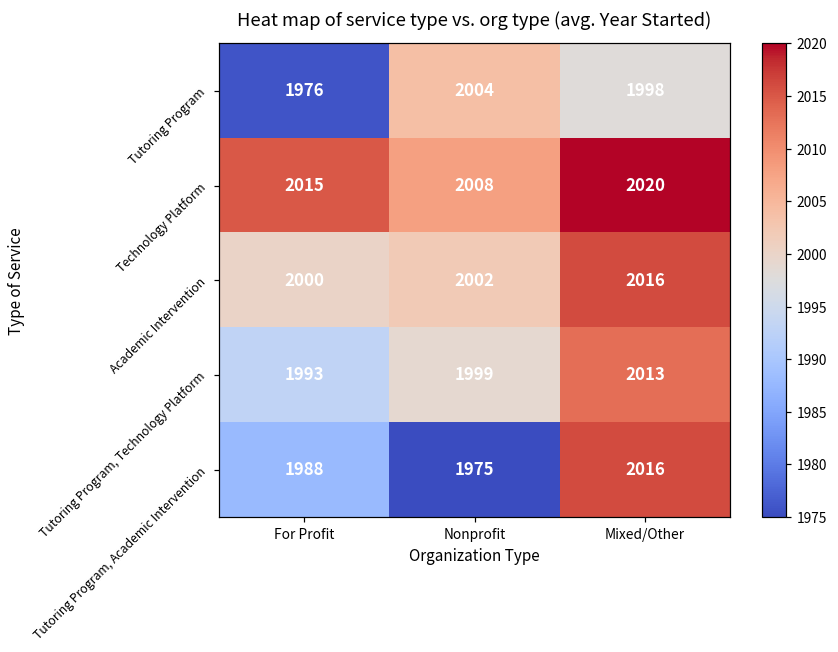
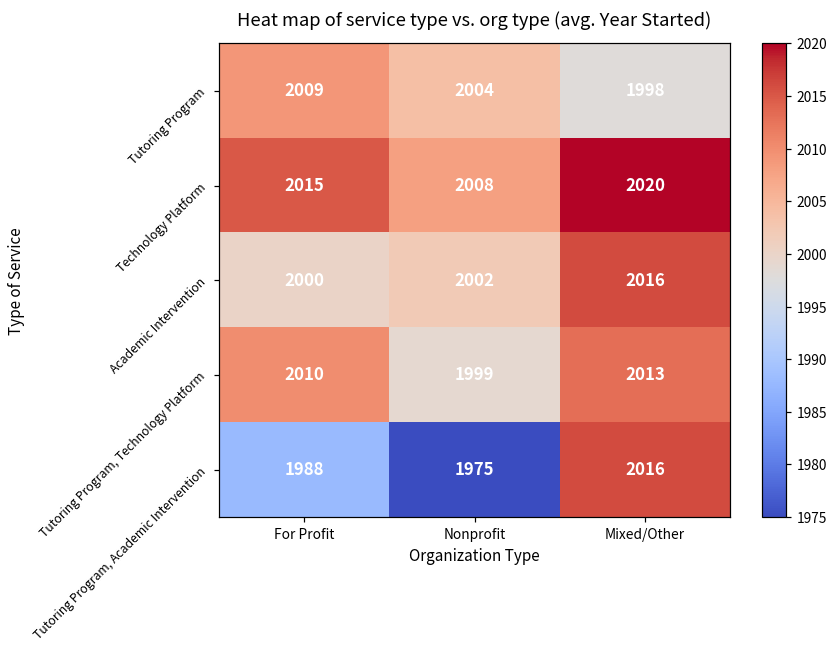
  {
    "Tutoring Program": {
-     "For Profit": 1976,
+     "For Profit": 2009,
      "Nonprofit": 2004
    },
    "Technology Platform": {
      "For Profit": 2015,
      "Nonprofit": 2008,
      "Mixed/Other": 2020
    },
    "Academic Intervention": {
      "For Profit": 2000,
      "Nonprofit": 2002,
      "Mixed/Other": 2016
    },
    "Tutoring Program, Technology Platform": {
-     "For Profit": 1993,
+     "For Profit": 2010,
      "Mixed/Other": 2013
    },
    "Tutoring Program, Academic Intervention": {
      "For Profit": 1988,
      "Nonprofit": 1975,
      "Mixed/Other": 2016
    }
  }
